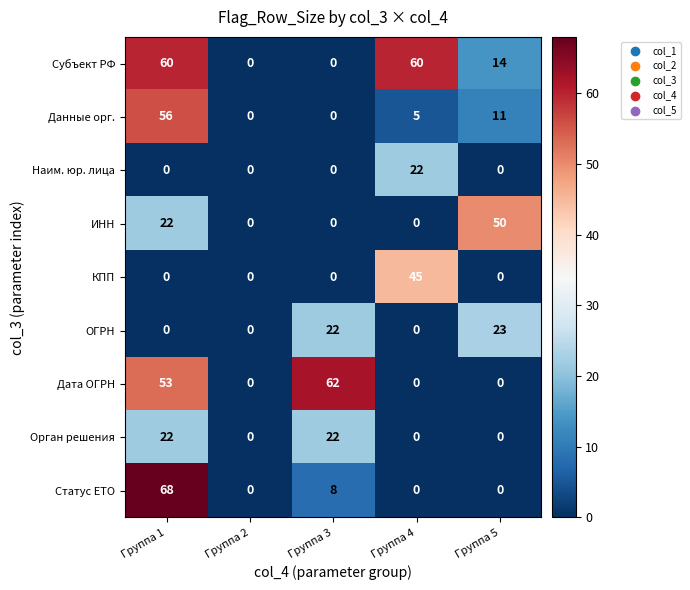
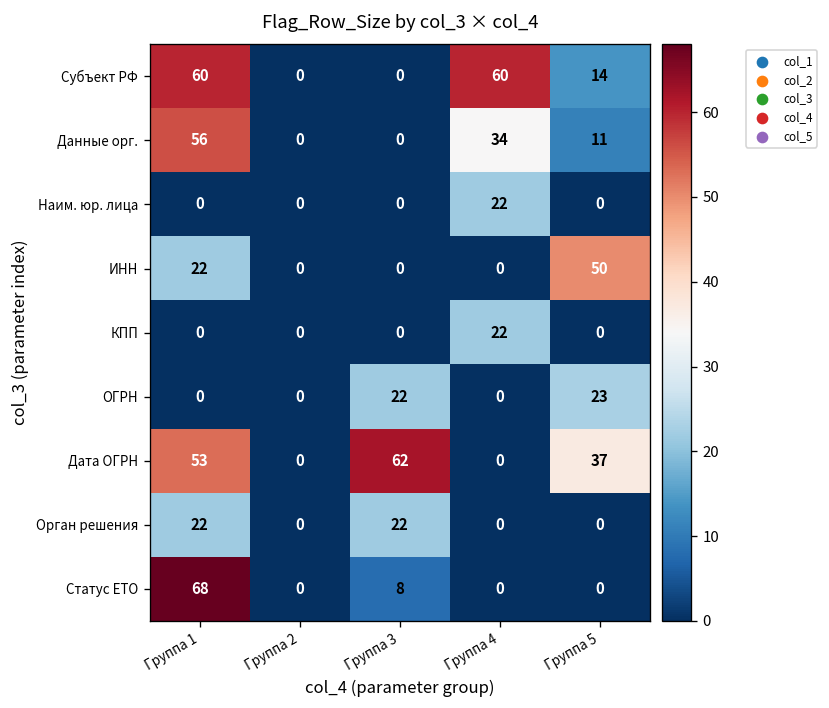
  {
    "Субъект РФ": {
      "Группа 1": 60,
      "Группа 2": 0,
      "Группа 3": 0,
      "Группа 4": 60,
      "Группа 5": 14
    },
    "Данные орг.": {
      "Группа 1": 56,
      "Группа 2": 0,
      "Группа 3": 0,
-     "Группа 4": 5,
+     "Группа 4": 34,
      "Группа 5": 11
    },
    "Наим. юр. лица": {
      "Группа 1": 0,
      "Группа 2": 0,
      "Группа 3": 0,
      "Группа 4": 22,
      "Группа 5": 0
    },
    "ИНН": {
      "Группа 1": 22,
      "Группа 2": 0,
      "Группа 3": 0,
      "Группа 4": 0,
      "Группа 5": 50
    },
    "КПП": {
      "Группа 1": 0,
      "Группа 2": 0,
      "Группа 3": 0,
-     "Группа 4": 45,
+     "Группа 4": 22,
      "Группа 5": 0
    },
    "ОГРН": {
      "Группа 1": 0,
      "Группа 2": 0,
      "Группа 3": 22,
      "Группа 4": 0,
      "Группа 5": 23
    },
    "Дата ОГРН": {
      "Группа 1": 53,
      "Группа 2": 0,
      "Группа 3": 62,
      "Группа 4": 0,
-     "Группа 5": 0
+     "Группа 5": 37
    },
    "Орган решения": {
      "Группа 1": 22,
      "Группа 2": 0,
      "Группа 3": 22,
      "Группа 4": 0,
      "Группа 5": 0
    },
    "Статус ЕТО": {
      "Группа 1": 68,
      "Группа 2": 0,
      "Группа 3": 8,
      "Группа 4": 0,
      "Группа 5": 0
    }
  }
